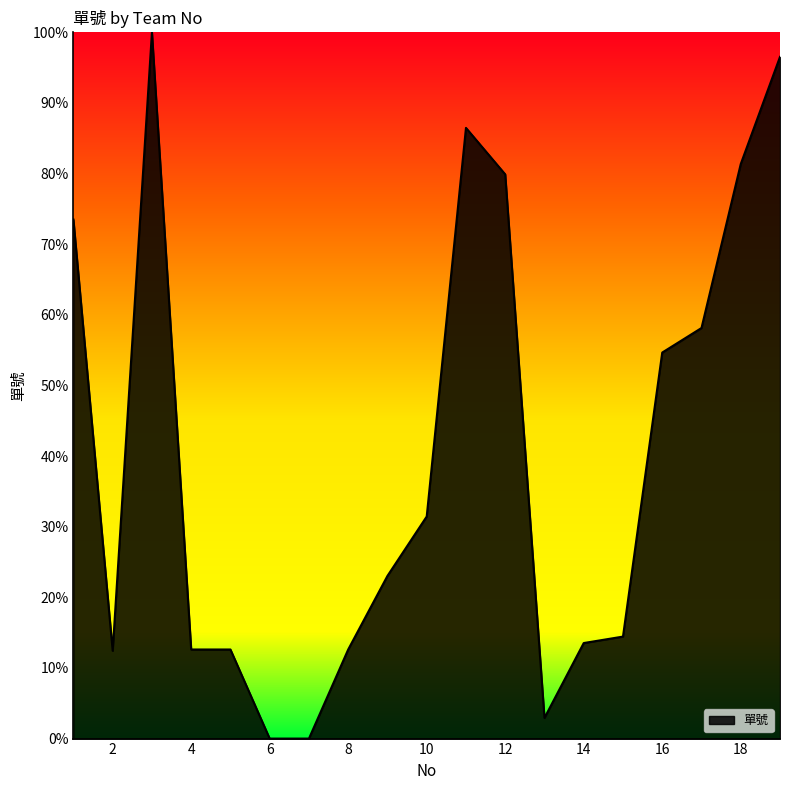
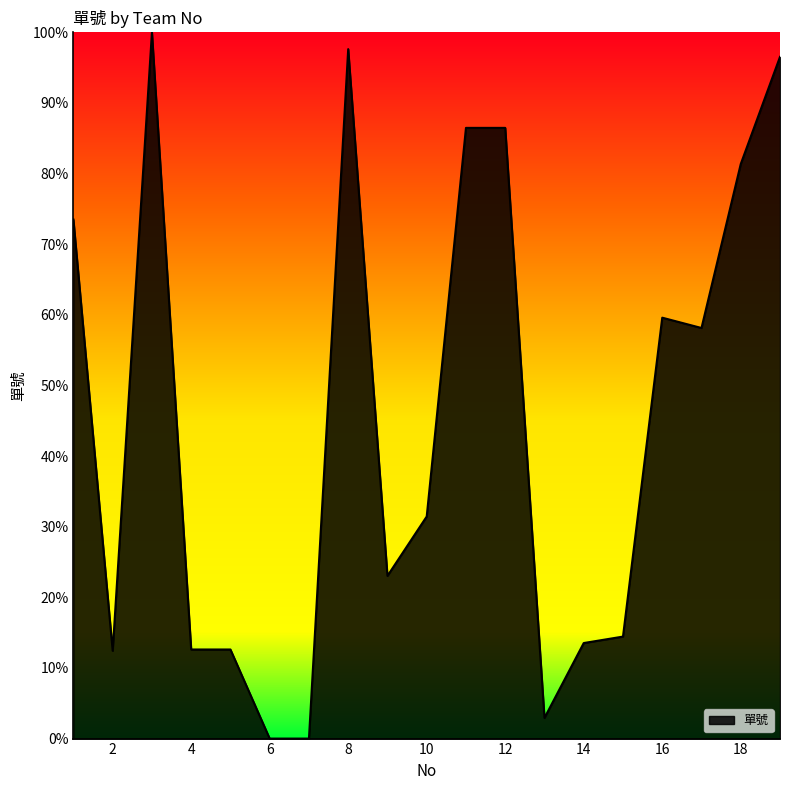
  {
    "2": "12%",
    "4": "13%",
    "6": "0%",
-   "8": "13%",
+   "8": "98%",
    "10": "31%",
-   "12": "80%",
+   "12": "86%",
    "14": "14%",
-   "16": "55%",
+   "16": "60%",
    "18": "81%"
  }
